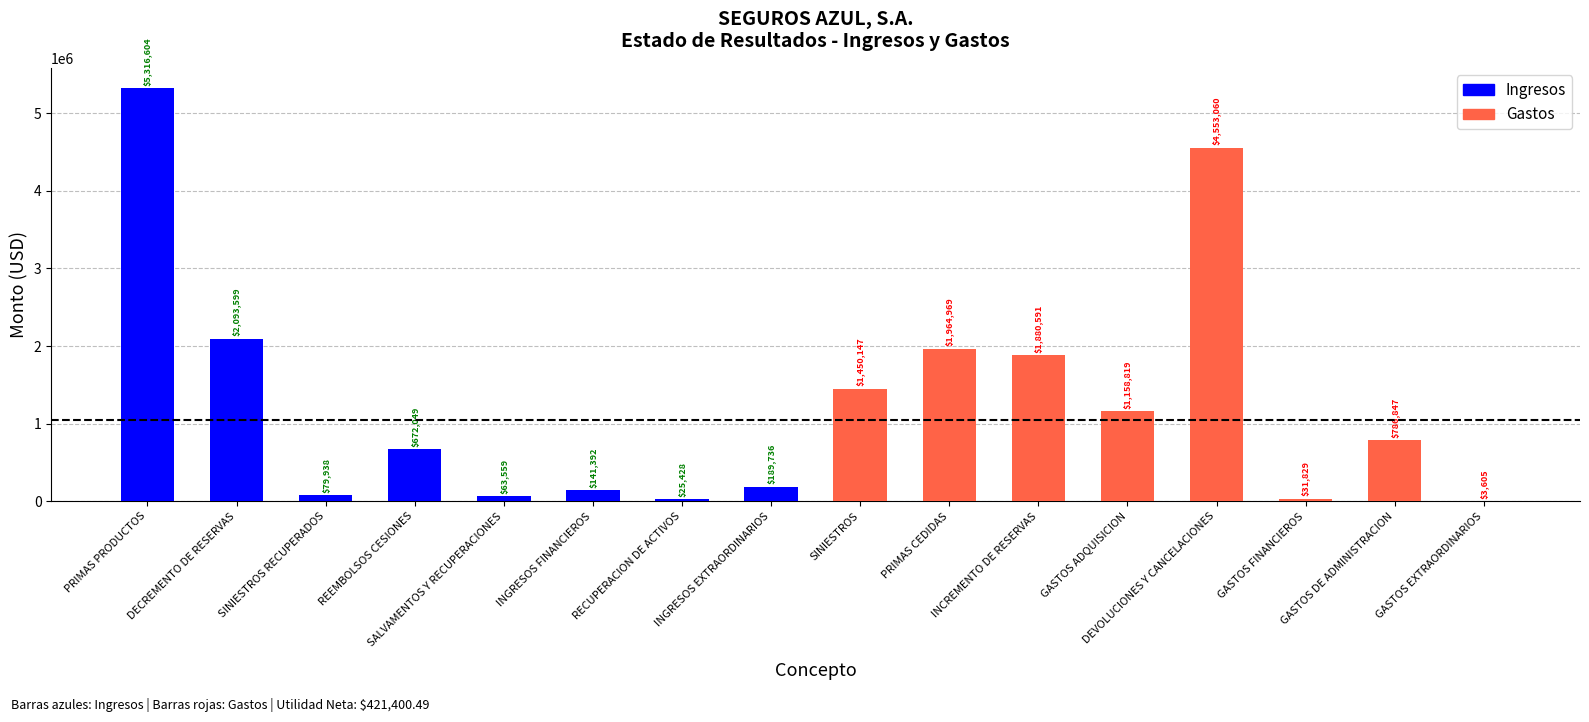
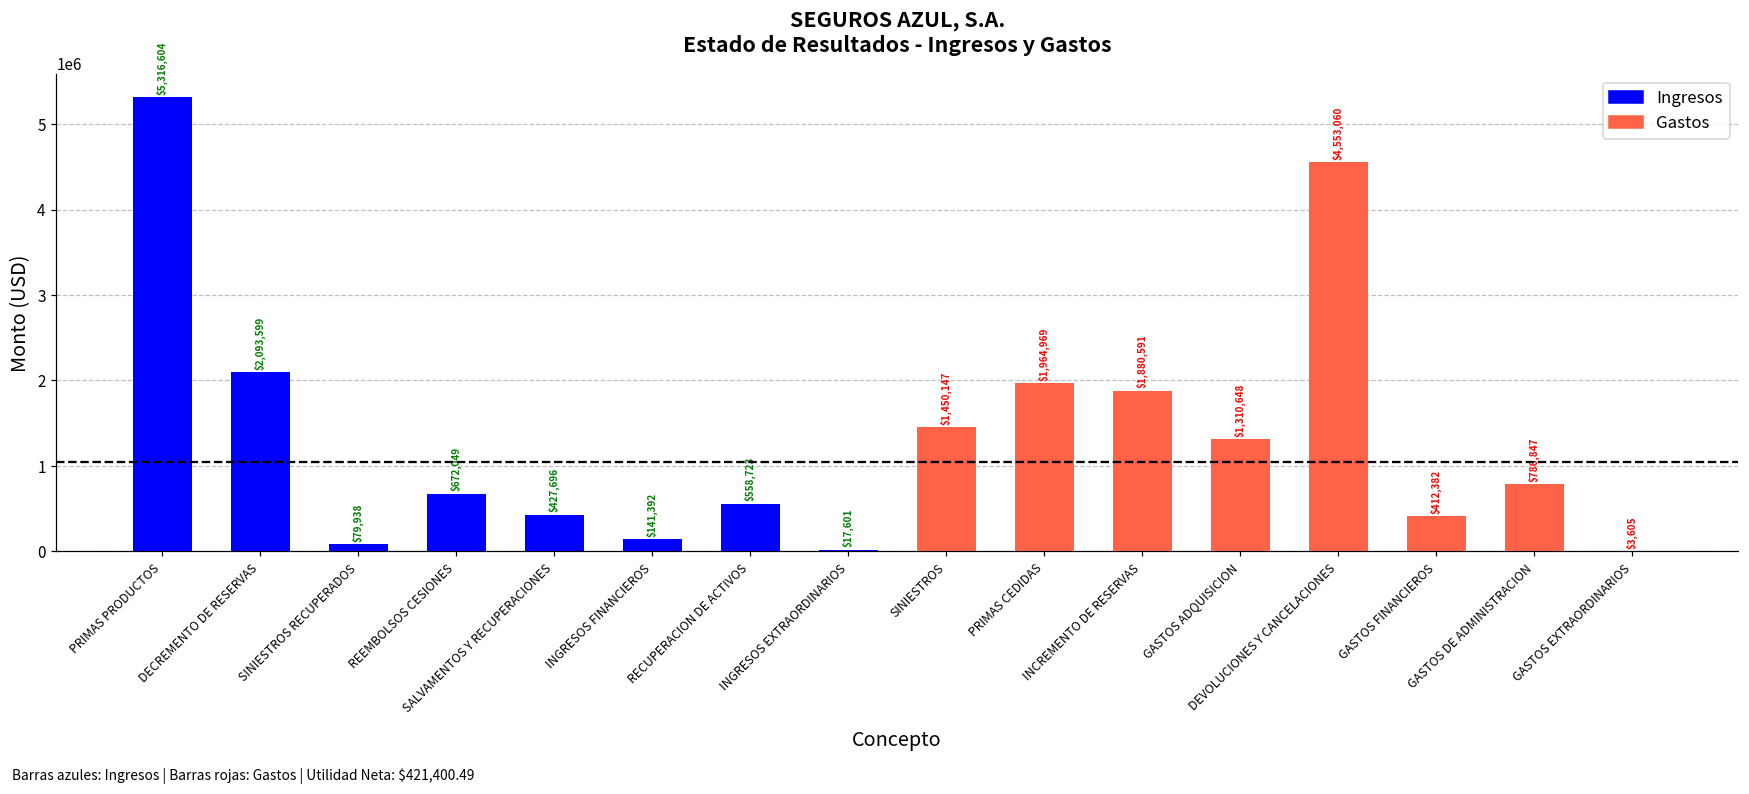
  {
    "PRIMAS PRODUCTOS": "$5,316,604",
    "DECREMENTO DE RESERVAS": "$2,093,599",
    "SINIESTROS RECUPERADOS": "$79,938",
    "REEMBOLSOS CESIONES": "$672,049",
-   "SALVAMENTOS Y RECUPERACIONES": "$63,559",
+   "SALVAMENTOS Y RECUPERACIONES": "$427,696",
    "INGRESOS FINANCIEROS": "$141,392",
-   "RECUPERACION DE ACTIVOS": "$25,428",
-   "INGRESOS EXTRAORDINARIOS": "$189,736",
+   "RECUPERACION DE ACTIVOS": "$558,723",
+   "INGRESOS EXTRAORDINARIOS": "$17,601",
    "SINIESTROS": "$1,450,147",
    "PRIMAS CEDIDAS": "$1,964,969",
    "INCREMENTO DE RESERVAS": "$1,880,591",
-   "GASTOS ADQUISICION": "$1,158,819",
+   "GASTOS ADQUISICION": "$1,310,648",
    "DEVOLUCIONES Y CANCELACIONES": "$4,553,060",
-   "GASTOS FINANCIEROS": "$31,829",
+   "GASTOS FINANCIEROS": "$412,382",
    "GASTOS DE ADMINISTRACION": "$786,847",
    "GASTOS EXTRAORDINARIOS": "$3,605"
  }
